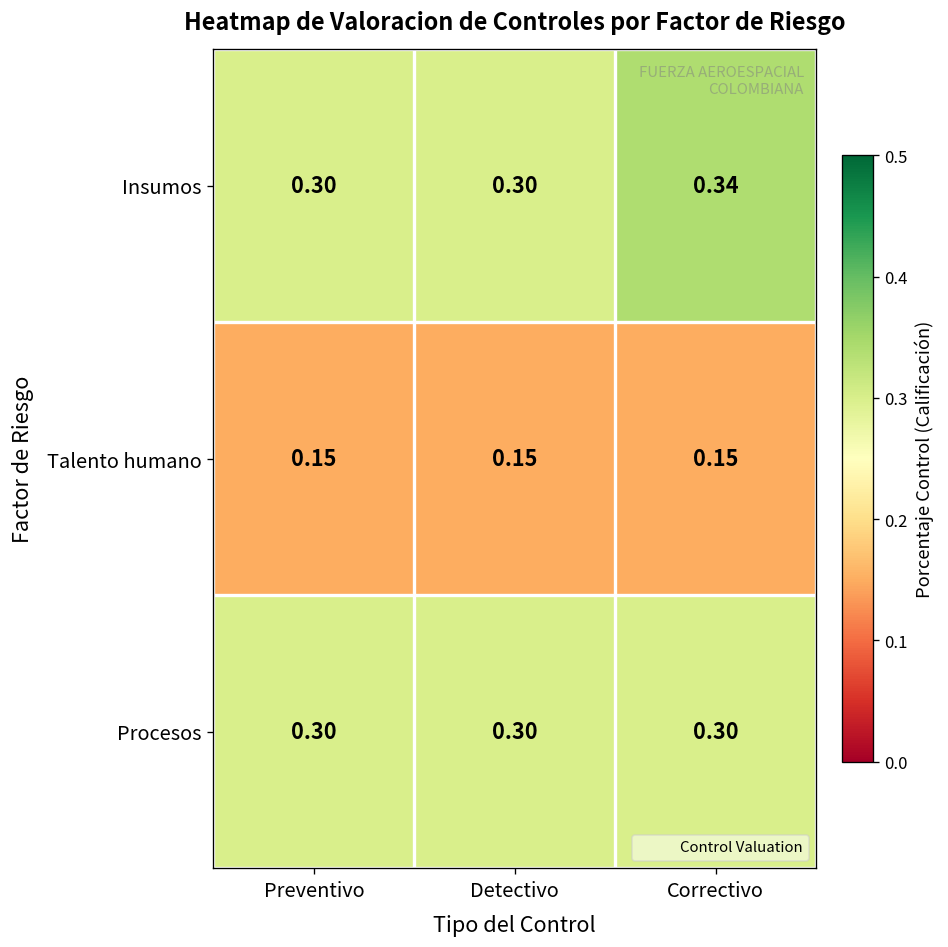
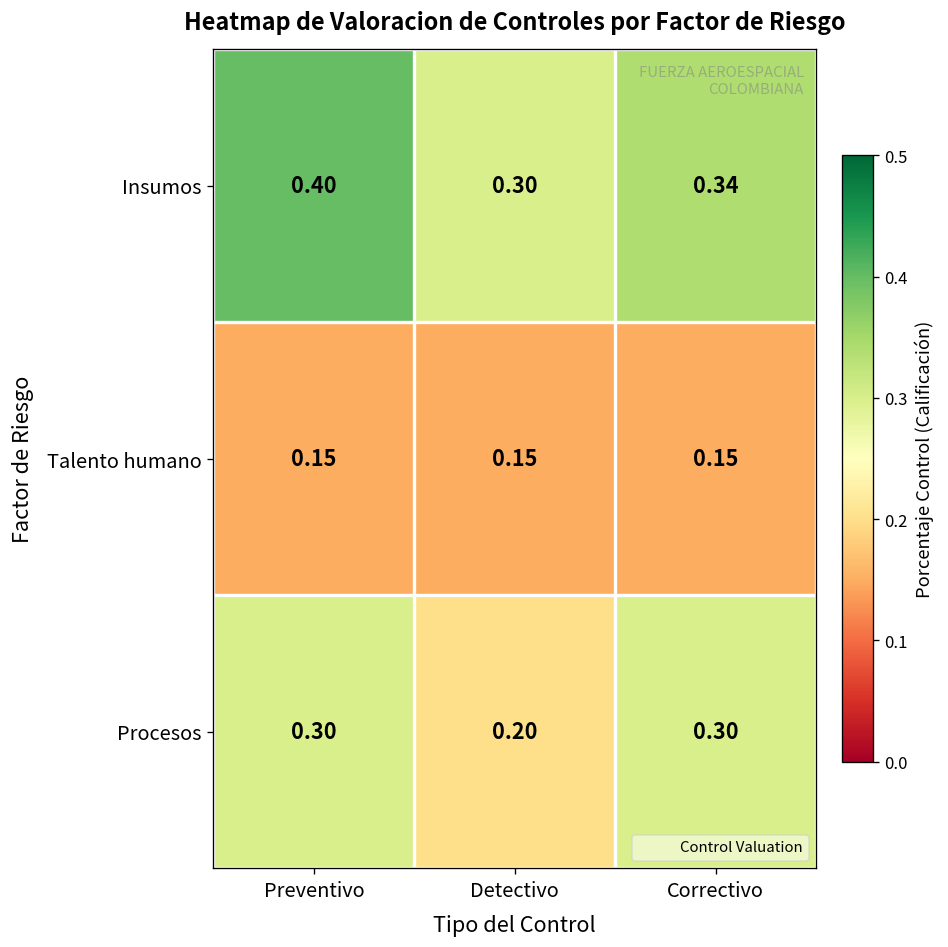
  {
    "Insumos": {
-     "Preventivo": 0.30,
+     "Preventivo": 0.40,
      "Detectivo": 0.30
    },
    "Talento humano": {
      "Preventivo": 0.15,
      "Detectivo": 0.15,
      "Correctivo": 0.15
    },
    "Procesos": {
      "Preventivo": 0.30,
-     "Detectivo": 0.30,
+     "Detectivo": 0.20,
      "Correctivo": 0.30
    }
  }
